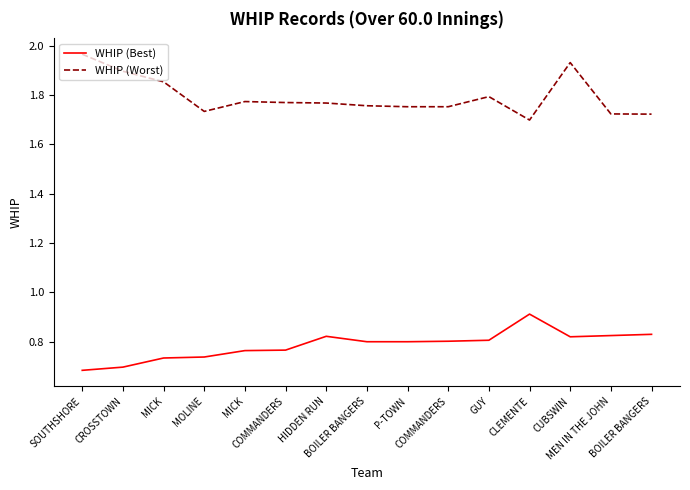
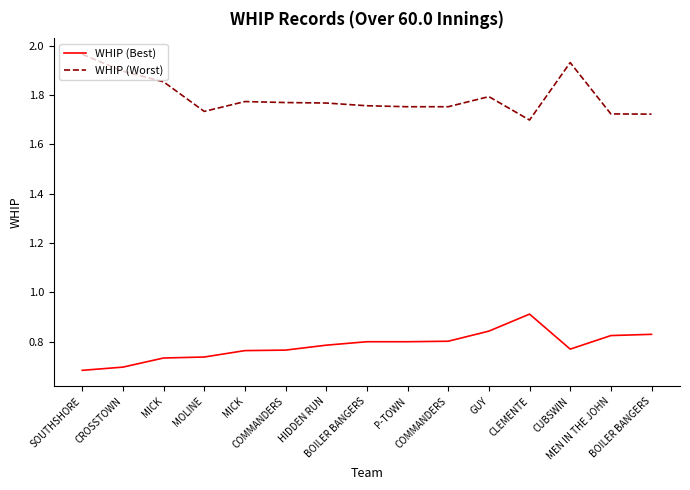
  {
    "WHIP (Best)": {
      "SOUTHSHORE": 0.68,
      "CROSSTOWN": 0.70,
      "MOLINE": 0.74,
-     "HIDDEN RUN": 0.82,
+     "HIDDEN RUN": 0.79,
      "P-TOWN": 0.80,
-     "GUY": 0.81,
+     "GUY": 0.84,
      "CLEMENTE": 0.91,
-     "CUBSWIN": 0.82,
+     "CUBSWIN": 0.77,
      "MEN IN THE JOHN": 0.83
    },
    "WHIP (Worst)": {
      "MOLINE": 1.73,
      "HIDDEN RUN": 1.77,
      "P-TOWN": 1.75,
      "GUY": 1.79,
      "CLEMENTE": 1.70,
      "CUBSWIN": 1.93,
      "MEN IN THE JOHN": 1.72
    }
  }
